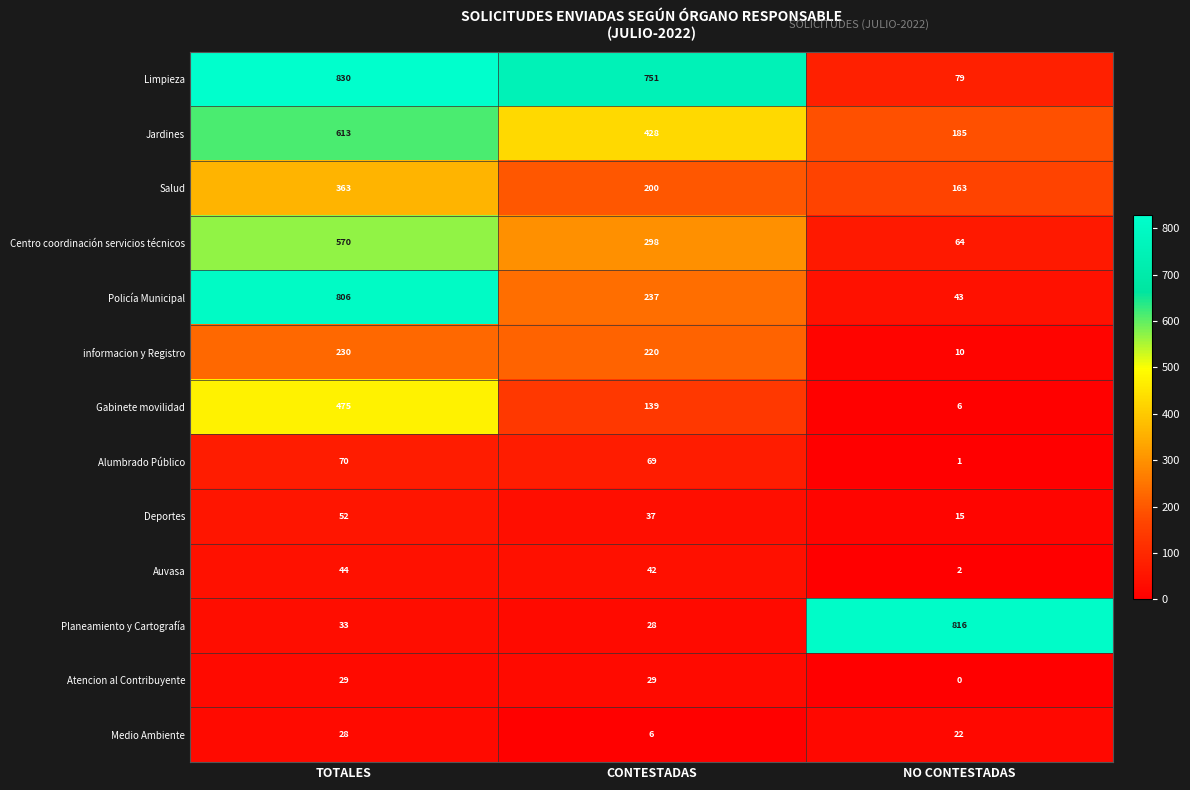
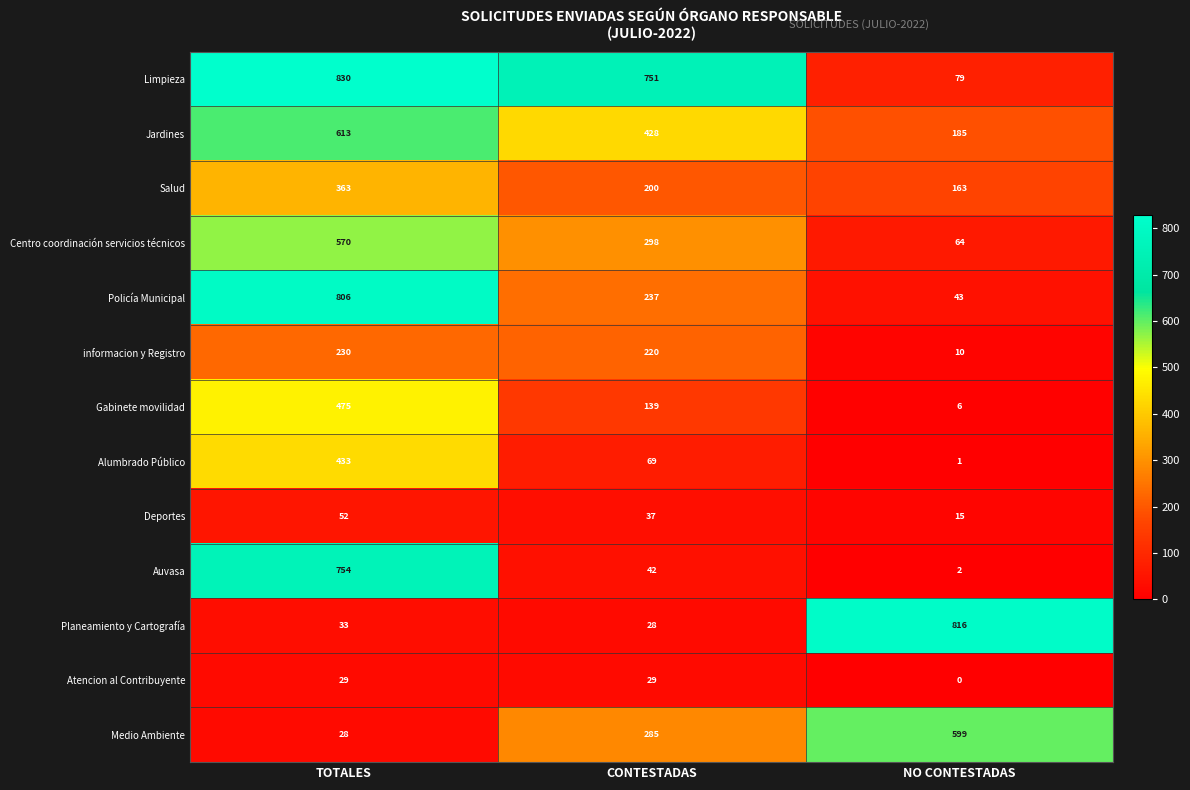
  {
    "Limpieza": {
      "TOTALES": 830,
      "CONTESTADAS": 751,
      "NO CONTESTADAS": 79
    },
    "Jardines": {
      "TOTALES": 613,
      "CONTESTADAS": 428,
      "NO CONTESTADAS": 185
    },
    "Salud": {
      "TOTALES": 363,
      "CONTESTADAS": 200,
      "NO CONTESTADAS": 163
    },
    "Centro coordinación servicios técnicos": {
      "TOTALES": 570,
      "CONTESTADAS": 298,
      "NO CONTESTADAS": 64
    },
    "Policía Municipal": {
      "TOTALES": 806,
      "CONTESTADAS": 237,
      "NO CONTESTADAS": 43
    },
    "informacion y Registro": {
      "TOTALES": 230,
      "CONTESTADAS": 220,
      "NO CONTESTADAS": 10
    },
    "Gabinete movilidad": {
      "TOTALES": 475,
      "CONTESTADAS": 139,
      "NO CONTESTADAS": 6
    },
    "Alumbrado Público": {
-     "TOTALES": 70,
+     "TOTALES": 433,
      "CONTESTADAS": 69,
      "NO CONTESTADAS": 1
    },
    "Deportes": {
      "TOTALES": 52,
      "CONTESTADAS": 37,
      "NO CONTESTADAS": 15
    },
    "Auvasa": {
-     "TOTALES": 44,
+     "TOTALES": 754,
      "CONTESTADAS": 42,
      "NO CONTESTADAS": 2
    },
    "Planeamiento y Cartografía": {
      "TOTALES": 33,
      "CONTESTADAS": 28,
      "NO CONTESTADAS": 816
    },
    "Atencion al Contribuyente": {
      "TOTALES": 29,
      "CONTESTADAS": 29,
      "NO CONTESTADAS": 0
    },
    "Medio Ambiente": {
      "TOTALES": 28,
-     "CONTESTADAS": 6,
-     "NO CONTESTADAS": 22
+     "CONTESTADAS": 285,
+     "NO CONTESTADAS": 599
    }
  }
